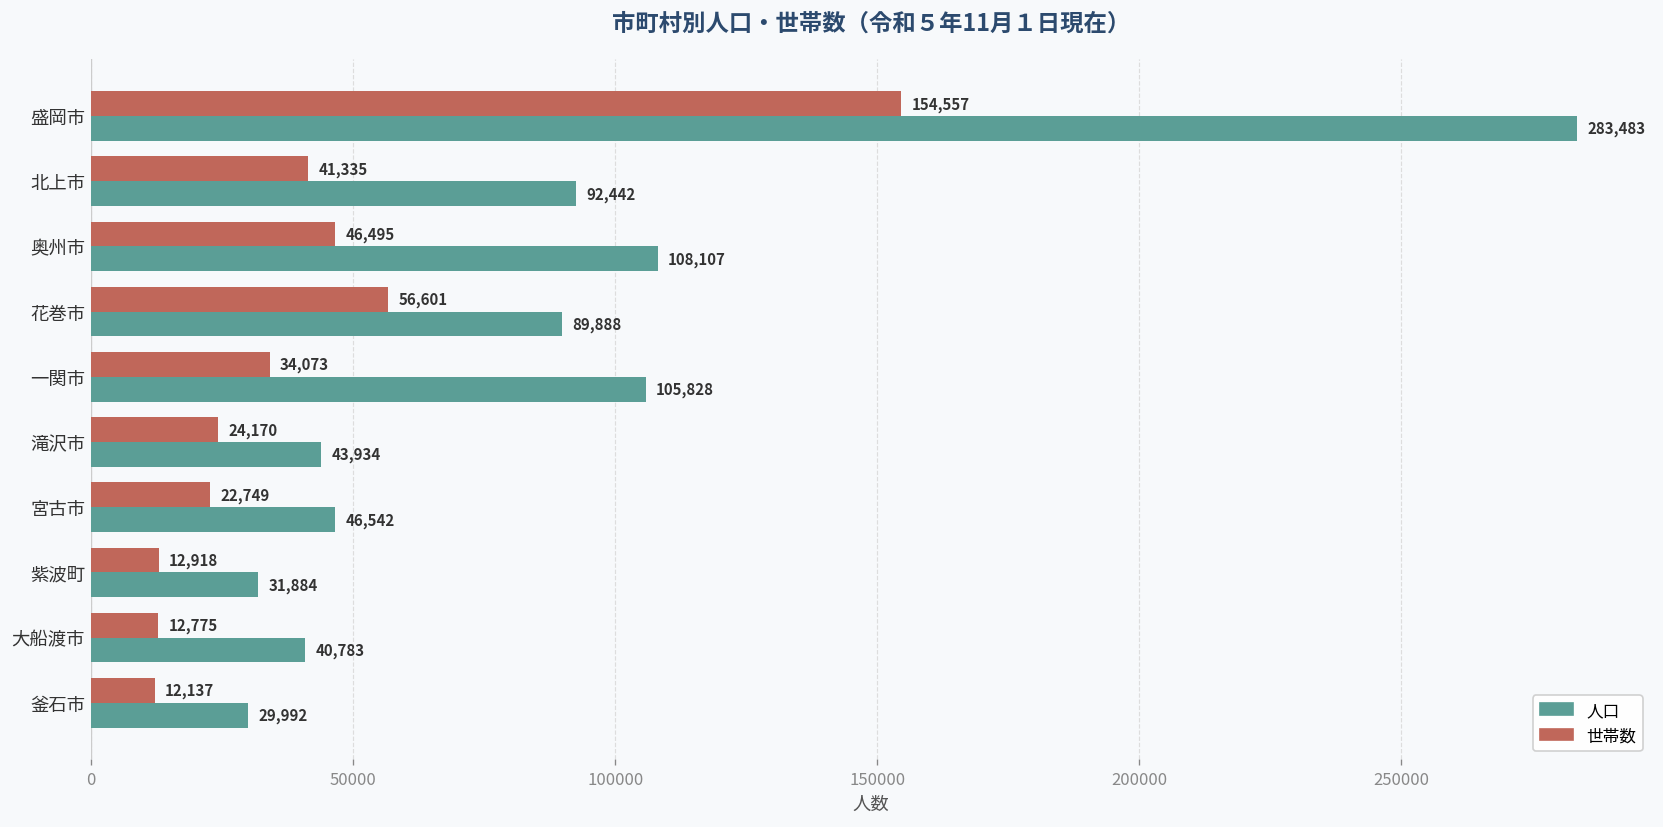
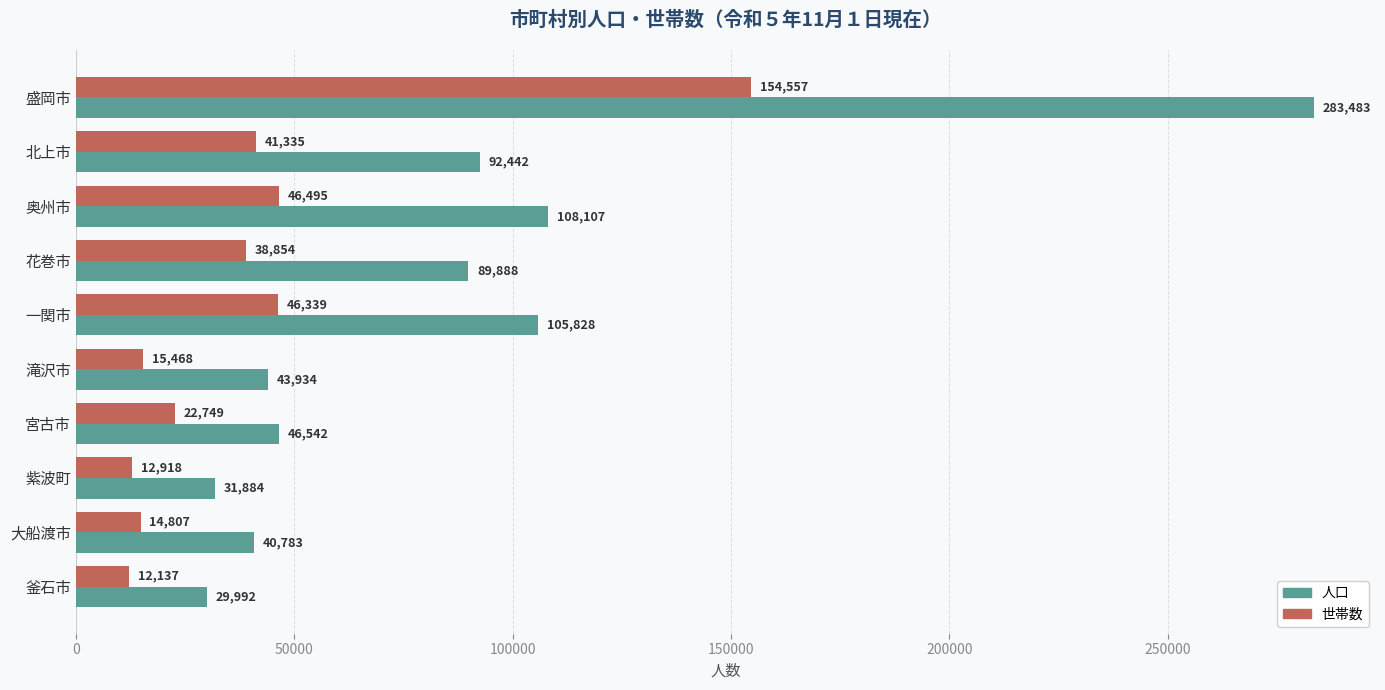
  {
    "人口": {
      "盛岡市": "283,483",
      "北上市": "92,442",
      "奥州市": "108,107",
      "花巻市": "89,888",
      "一関市": "105,828",
      "滝沢市": "43,934",
      "宮古市": "46,542",
      "紫波町": "31,884",
      "大船渡市": "40,783",
      "釜石市": "29,992"
    },
    "世帯数": {
      "盛岡市": "154,557",
      "北上市": "41,335",
      "奥州市": "46,495",
-     "花巻市": "56,601",
-     "一関市": "34,073",
-     "滝沢市": "24,170",
+     "花巻市": "38,854",
+     "一関市": "46,339",
+     "滝沢市": "15,468",
      "宮古市": "22,749",
      "紫波町": "12,918",
-     "大船渡市": "12,775",
+     "大船渡市": "14,807",
      "釜石市": "12,137"
    }
  }
